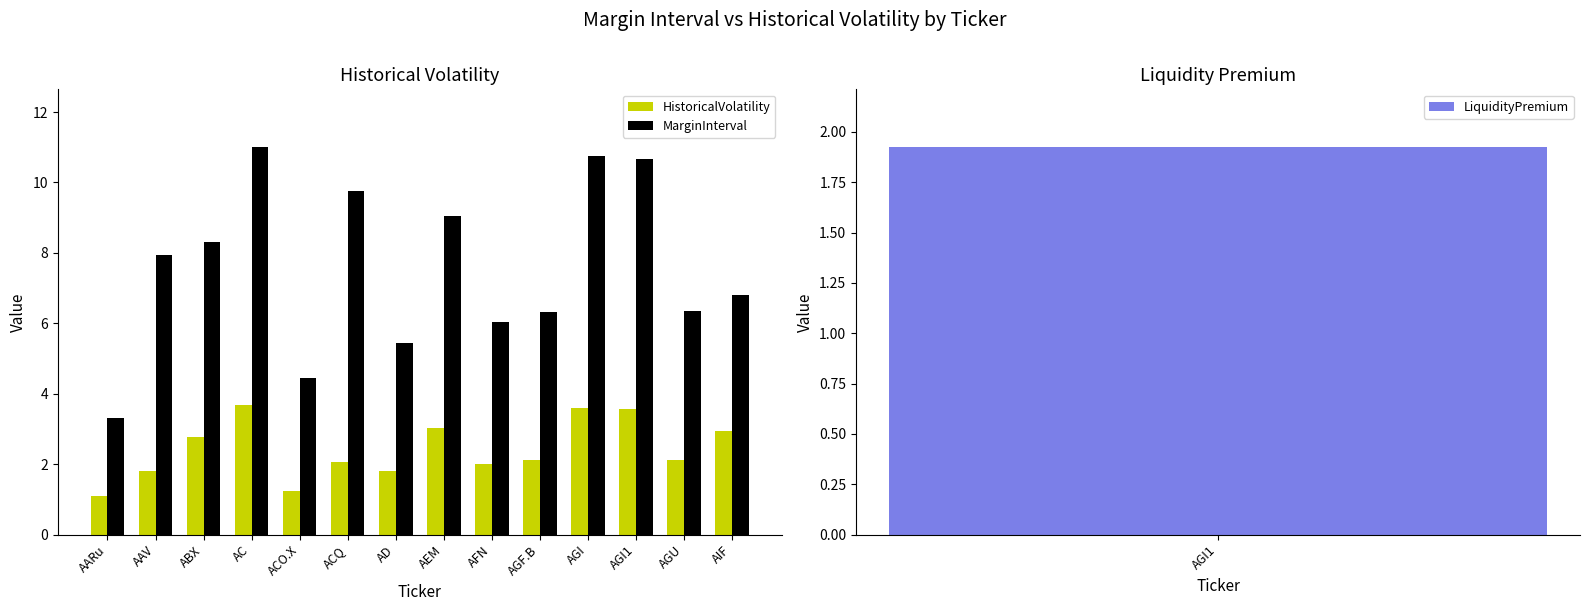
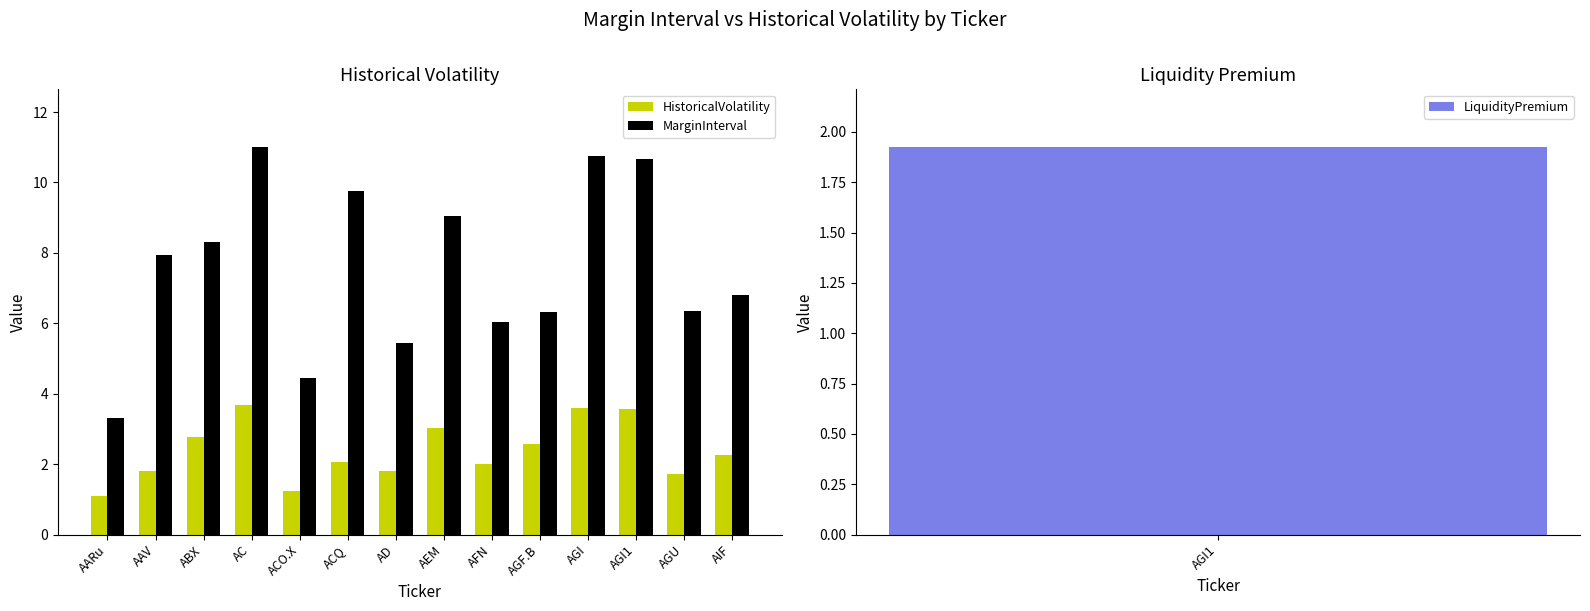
  {
    "Historical Volatility": {
      "HistoricalVolatility": {
        "AARu": 1.1,
        "AAV": 1.8,
        "ABX": 2.8,
        "AC": 3.7,
        "ACO.X": 1.2,
        "ACQ": 2.1,
        "AD": 1.8,
        "AEM": 3.0,
        "AFN": 2.0,
-       "AGF.B": 2.1,
+       "AGF.B": 2.6,
        "AGI": 3.6,
        "AGI1": 3.6,
-       "AGU": 2.1,
-       "AIF": 2.9
+       "AGU": 1.7,
+       "AIF": 2.3
      },
      "MarginInterval": {
        "AARu": 3.3,
        "AAV": 7.9,
        "ABX": 8.3,
        "AC": 11.0,
        "ACO.X": 4.4,
        "ACQ": 9.8,
        "AD": 5.4,
        "AEM": 9.0,
        "AFN": 6.0,
        "AGF.B": 6.3,
        "AGI": 10.8,
        "AGI1": 10.7,
        "AGU": 6.4,
        "AIF": 6.8
      }
    },
    "Liquidity Premium": {
      "AGI1": 1.92
    }
  }
